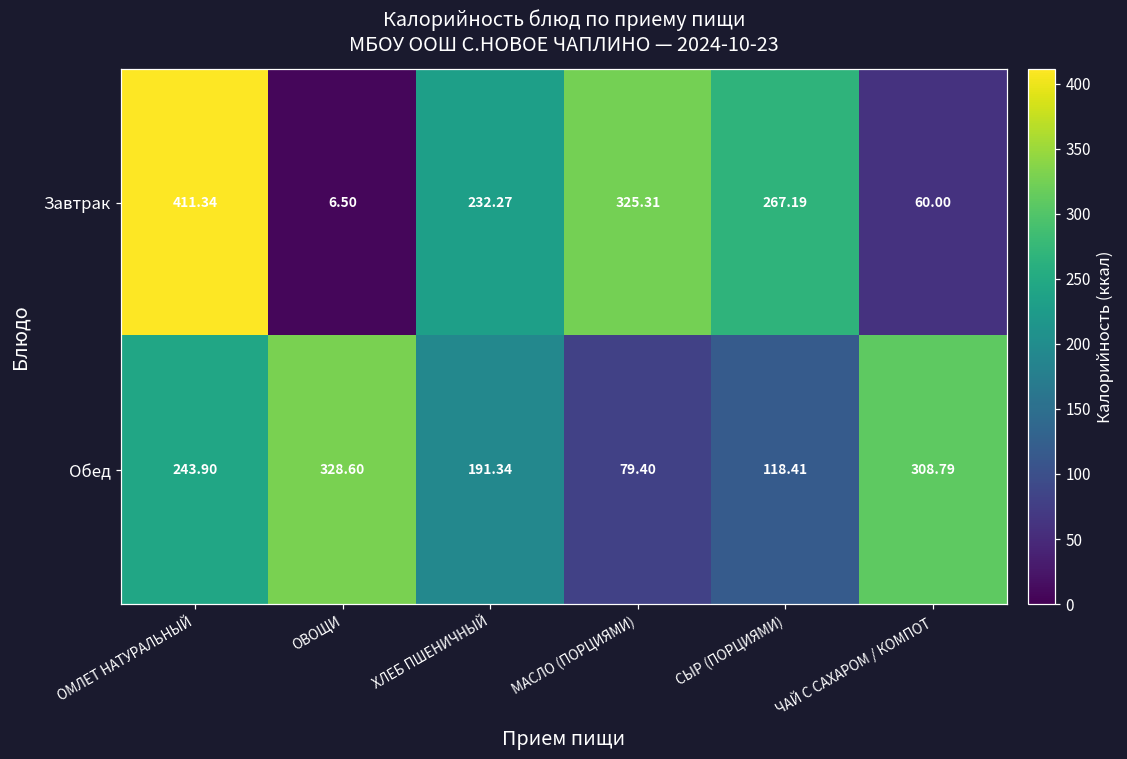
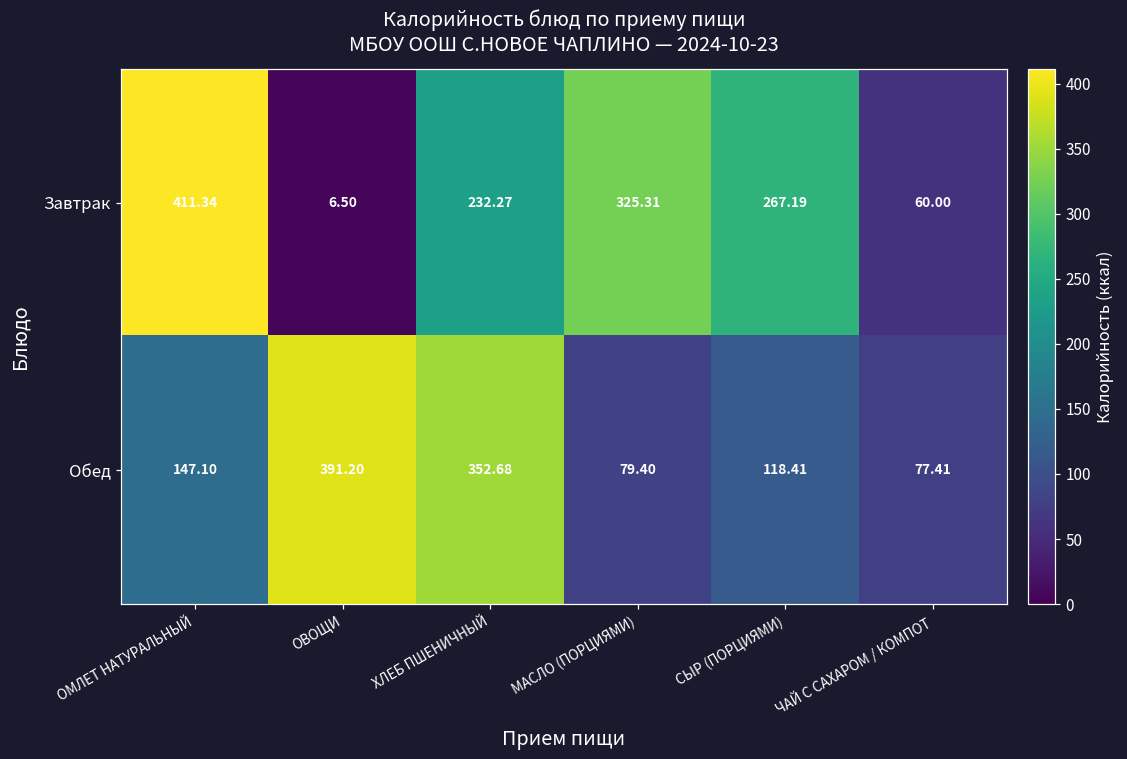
  {
    "Завтрак": {
      "ОМЛЕТ НАТУРАЛЬНЫЙ": 411.34,
      "ОВОЩИ": 6.50,
      "ХЛЕБ ПШЕНИЧНЫЙ": 232.27,
      "МАСЛО (ПОРЦИЯМИ)": 325.31,
      "СЫР (ПОРЦИЯМИ)": 267.19,
      "ЧАЙ С САХАРОМ / КОМПОТ": 60.00
    },
    "Обед": {
-     "ОМЛЕТ НАТУРАЛЬНЫЙ": 243.90,
-     "ОВОЩИ": 328.60,
-     "ХЛЕБ ПШЕНИЧНЫЙ": 191.34,
+     "ОМЛЕТ НАТУРАЛЬНЫЙ": 147.10,
+     "ОВОЩИ": 391.20,
+     "ХЛЕБ ПШЕНИЧНЫЙ": 352.68,
      "МАСЛО (ПОРЦИЯМИ)": 79.40,
      "СЫР (ПОРЦИЯМИ)": 118.41,
-     "ЧАЙ С САХАРОМ / КОМПОТ": 308.79
+     "ЧАЙ С САХАРОМ / КОМПОТ": 77.41
    }
  }
